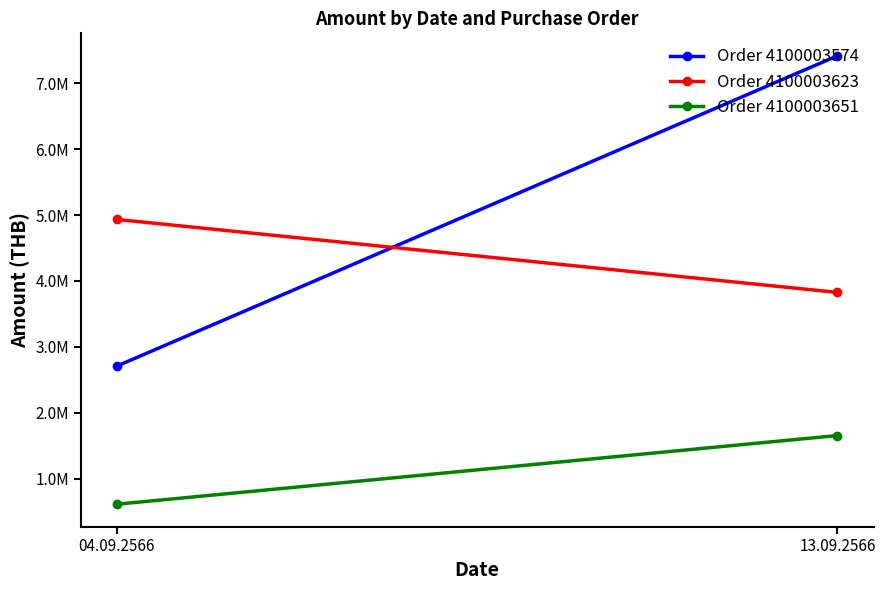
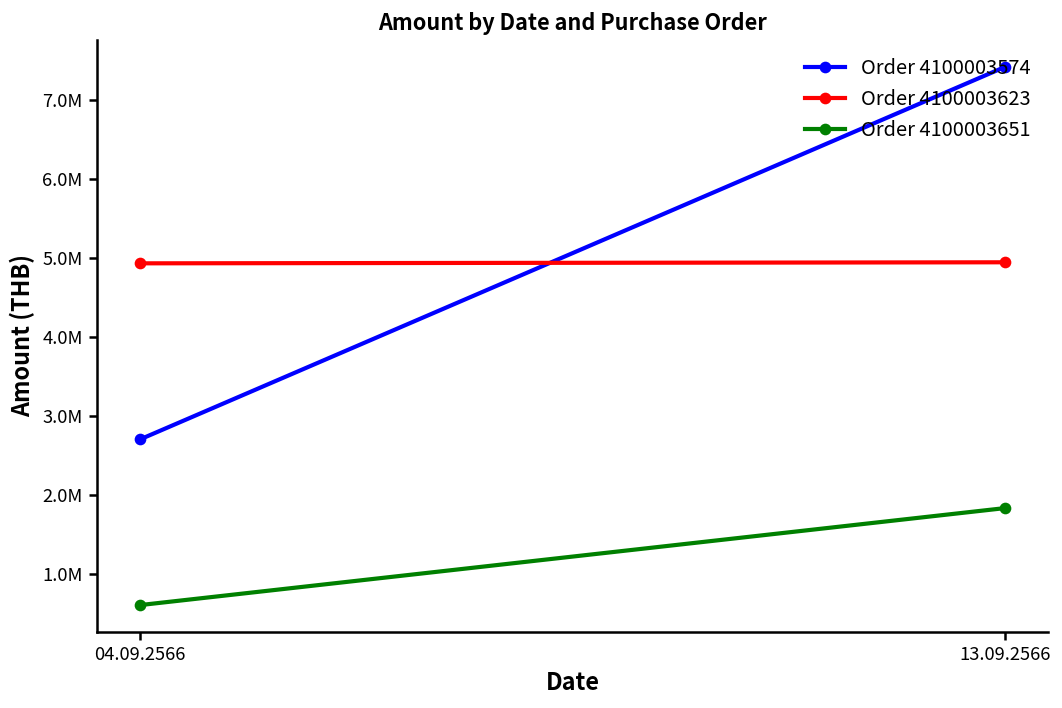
  {
    "Order 4100003574": {
      "04.09.2566": 2700000,
      "13.09.2566": 7400000
    },
    "Order 4100003623": {
      "04.09.2566": 4900000,
-     "13.09.2566": 3800000
+     "13.09.2566": 4900000
    },
    "Order 4100003651": {
      "04.09.2566": 600000,
-     "13.09.2566": 1700000
+     "13.09.2566": 1800000
    }
  }
